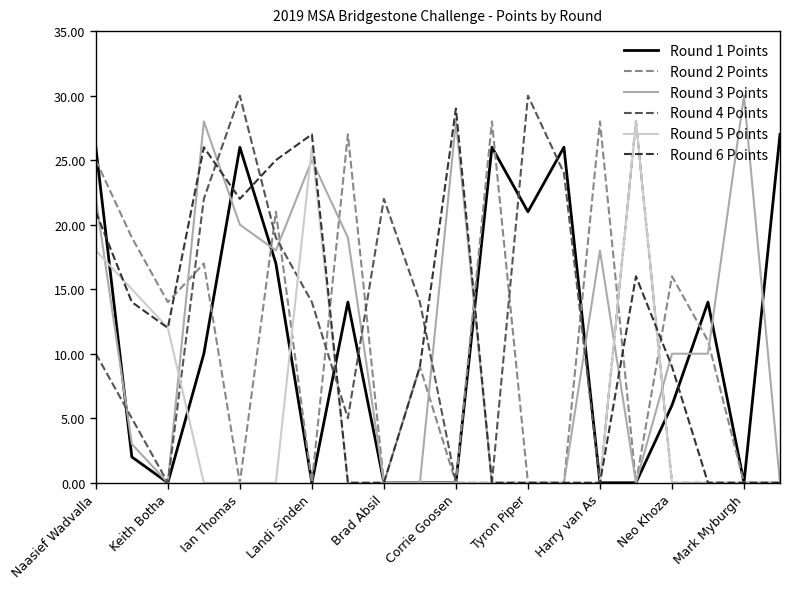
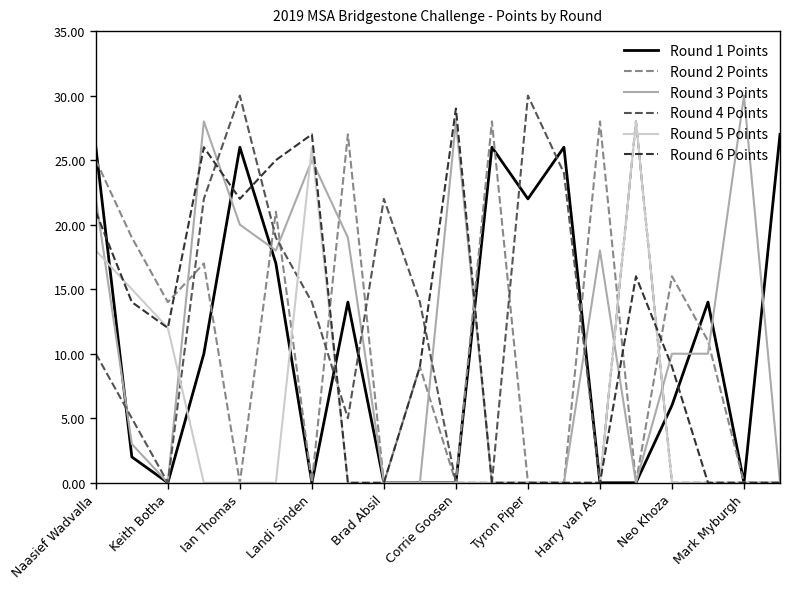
  {
    "Round 1 Points": {
      "Naasief Wadvalla": 26,
      "Ian Thomas": 26,
-     "Tyron Piper": 21,
+     "Tyron Piper": 22,
      "Neo Khoza": 6
    }
  }
